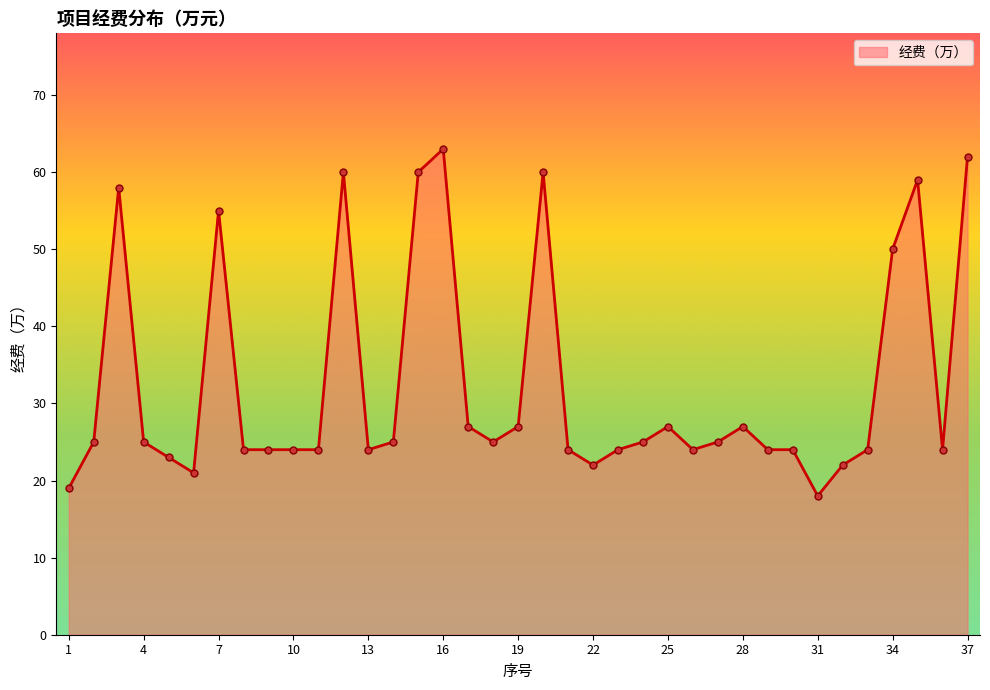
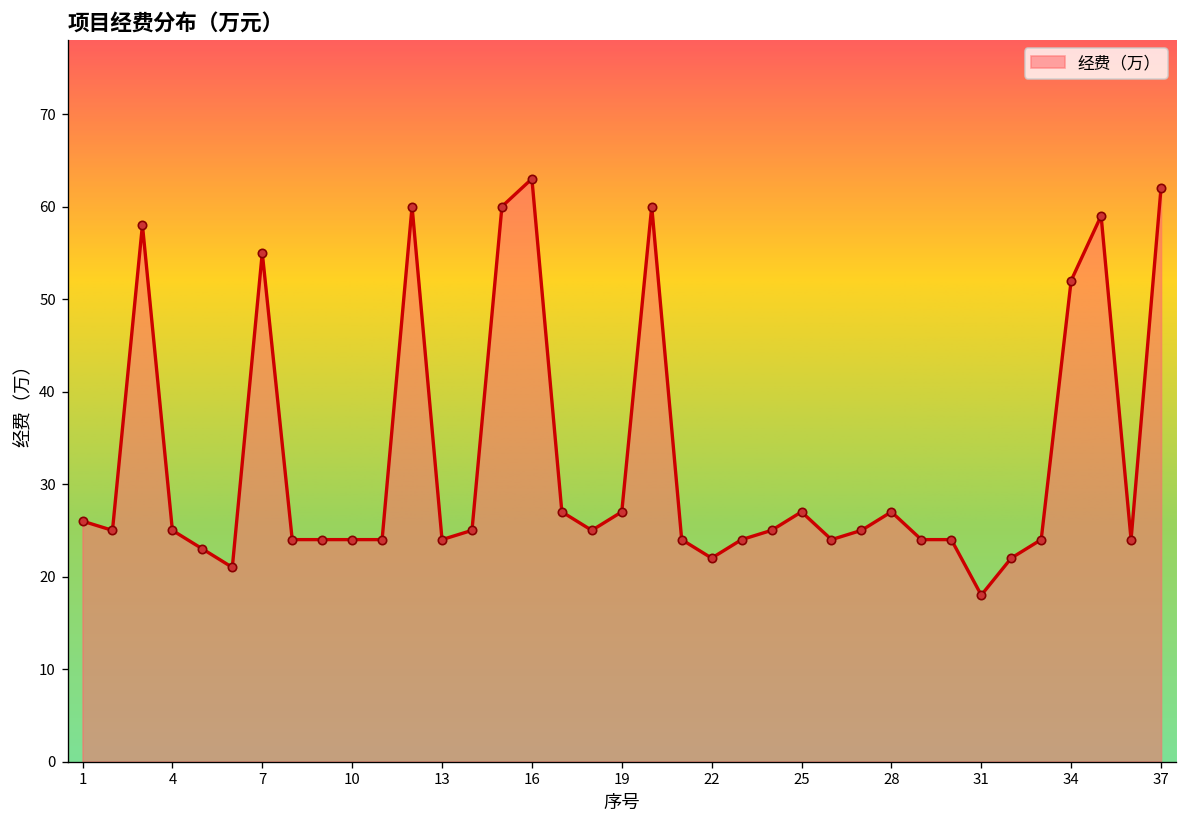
  {
-   "1": 19,
+   "1": 26,
    "4": 25,
    "7": 55,
    "10": 24,
    "13": 24,
    "16": 63,
    "19": 27,
    "22": 22,
    "25": 27,
    "28": 27,
    "31": 18,
-   "34": 50,
+   "34": 52,
    "37": 62
  }
